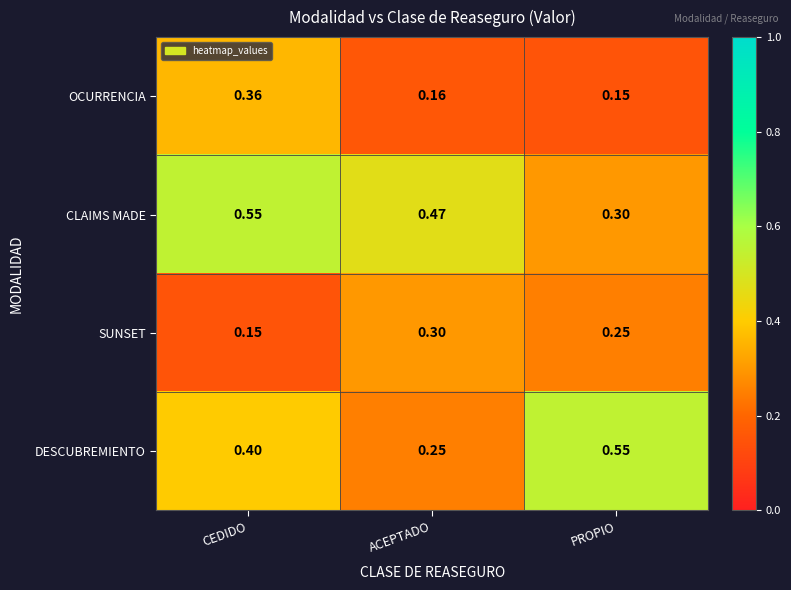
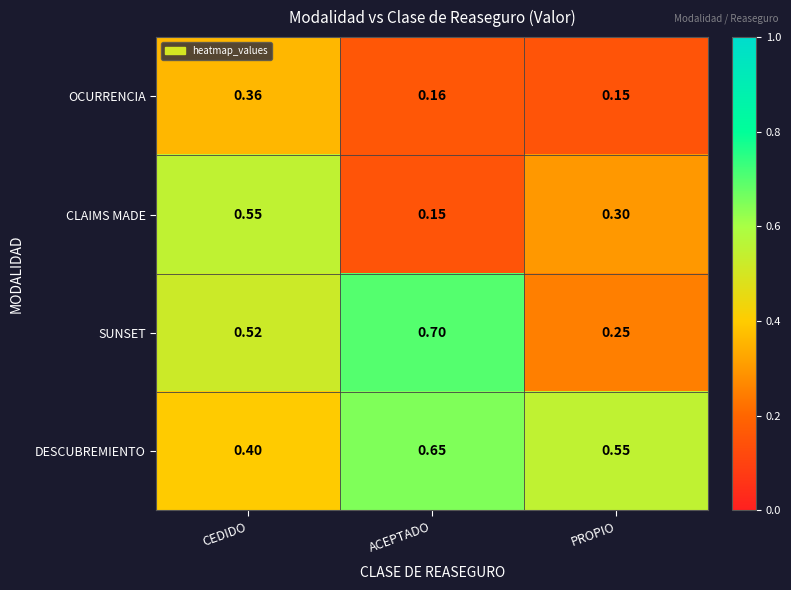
  {
    "OCURRENCIA": {
      "CEDIDO": 0.36,
      "ACEPTADO": 0.16,
      "PROPIO": 0.15
    },
    "CLAIMS MADE": {
      "CEDIDO": 0.55,
-     "ACEPTADO": 0.47,
+     "ACEPTADO": 0.15,
      "PROPIO": 0.30
    },
    "SUNSET": {
-     "CEDIDO": 0.15,
-     "ACEPTADO": 0.30,
+     "CEDIDO": 0.52,
+     "ACEPTADO": 0.70,
      "PROPIO": 0.25
    },
    "DESCUBREMIENTO": {
      "CEDIDO": 0.40,
-     "ACEPTADO": 0.25,
+     "ACEPTADO": 0.65,
      "PROPIO": 0.55
    }
  }
